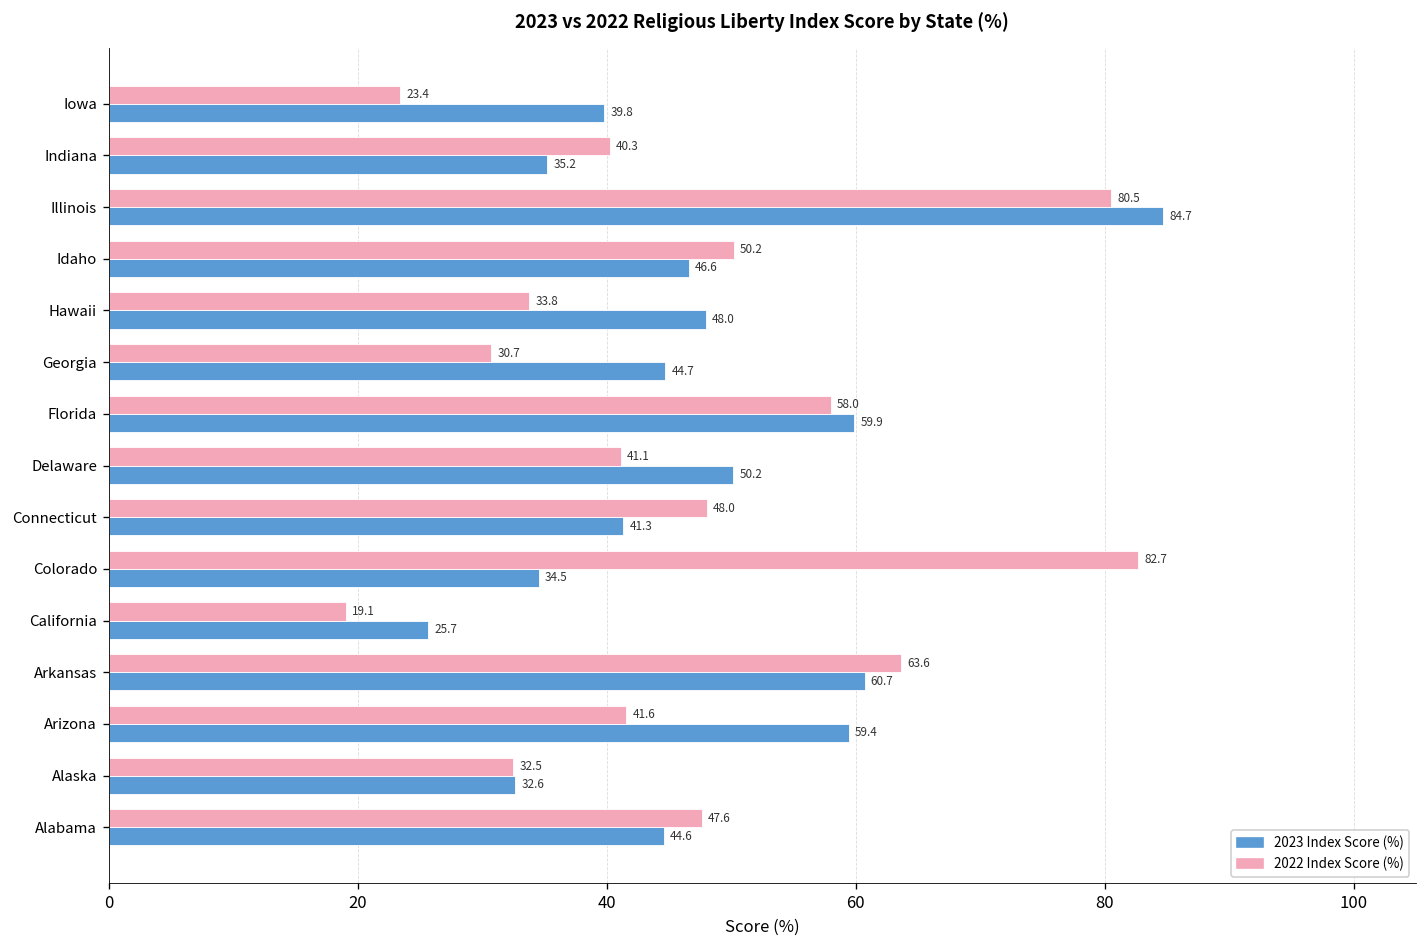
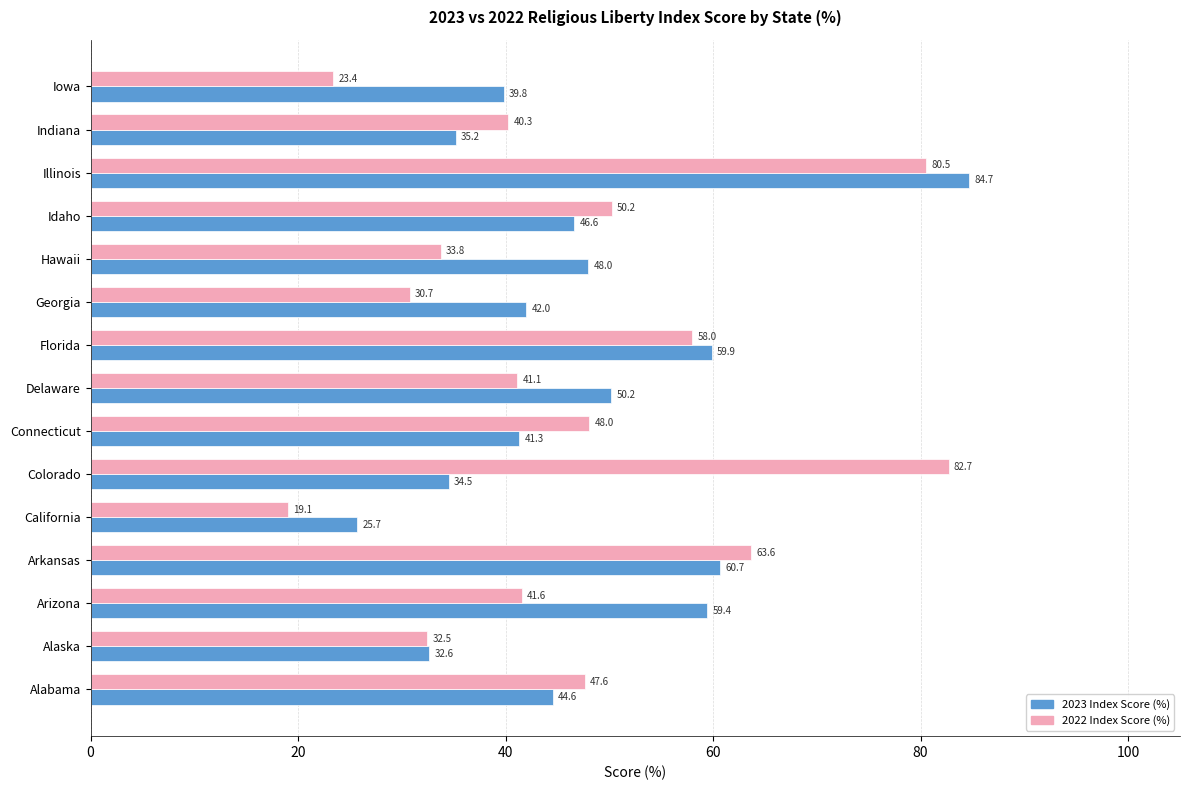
  {
    "2023 Index Score (%)": {
      "Iowa": 39.8,
      "Indiana": 35.2,
      "Illinois": 84.7,
      "Idaho": 46.6,
      "Hawaii": 48.0,
-     "Georgia": 44.7,
+     "Georgia": 42.0,
      "Florida": 59.9,
      "Delaware": 50.2,
      "Connecticut": 41.3,
      "Colorado": 34.5,
      "California": 25.7,
      "Arkansas": 60.7,
      "Arizona": 59.4,
      "Alaska": 32.6,
      "Alabama": 44.6
    },
    "2022 Index Score (%)": {
      "Iowa": 23.4,
      "Indiana": 40.3,
      "Illinois": 80.5,
      "Idaho": 50.2,
      "Hawaii": 33.8,
      "Georgia": 30.7,
      "Florida": 58.0,
      "Delaware": 41.1,
      "Connecticut": 48.0,
      "Colorado": 82.7,
      "California": 19.1,
      "Arkansas": 63.6,
      "Arizona": 41.6,
      "Alaska": 32.5,
      "Alabama": 47.6
    }
  }
